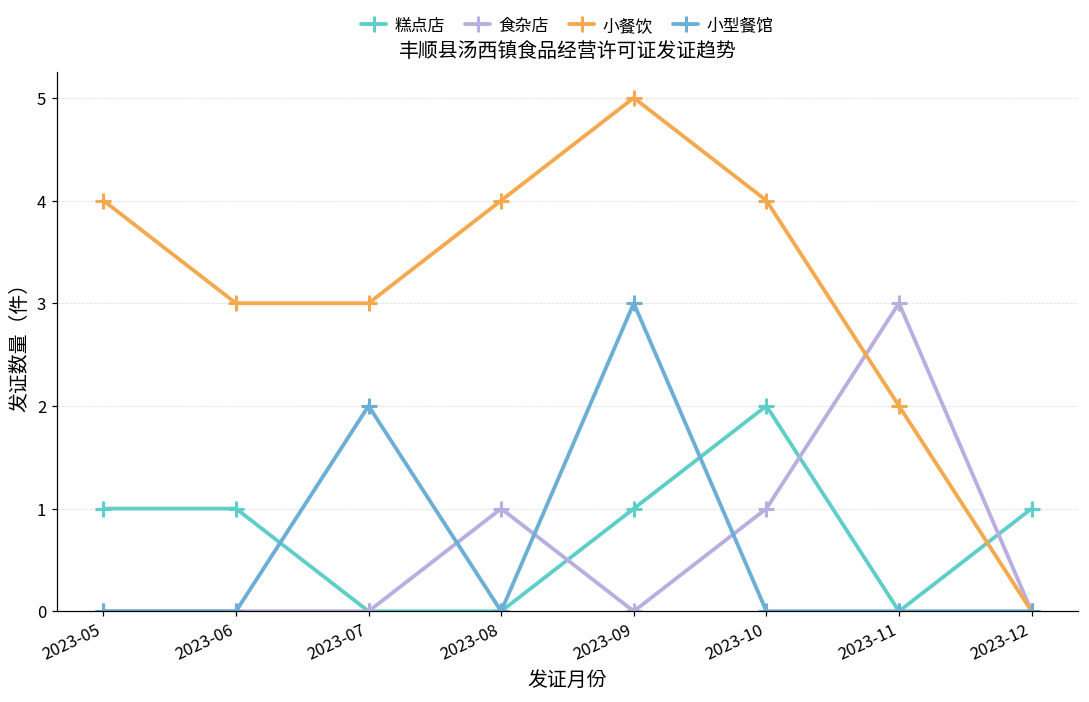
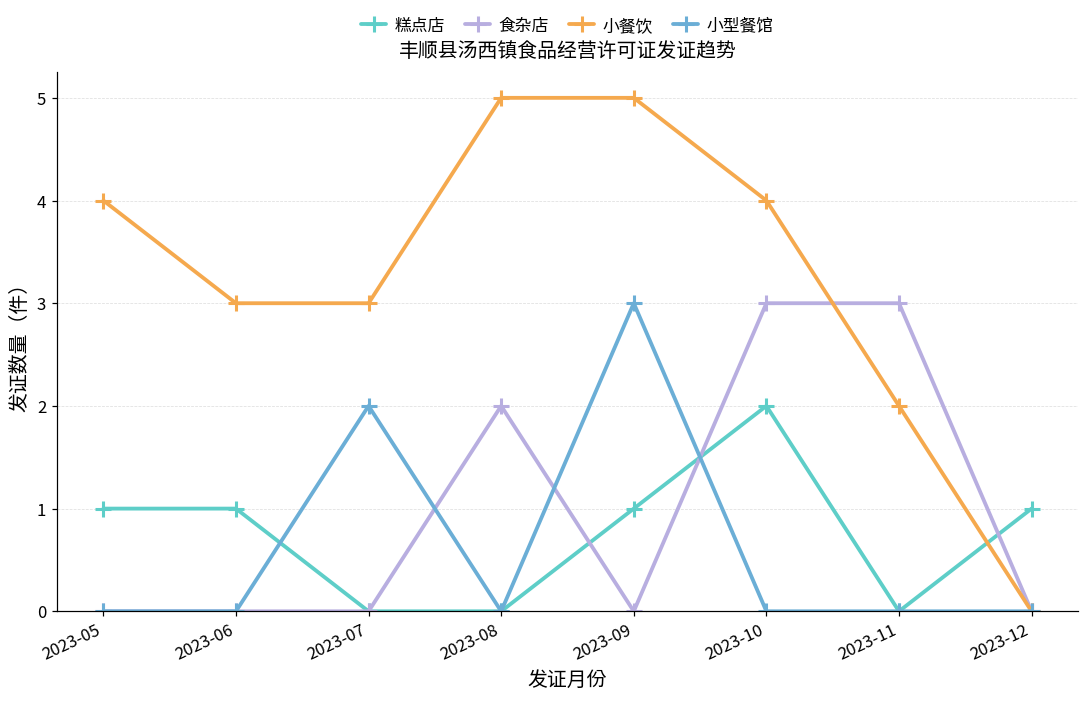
  {
    "食杂店": {
-     "2023-08": 1,
+     "2023-08": 2,
      "2023-09": 0,
-     "2023-10": 1,
+     "2023-10": 3,
      "2023-11": 3
    },
    "小餐饮": {
      "2023-05": 4,
      "2023-06": 3,
      "2023-07": 3,
-     "2023-08": 4,
+     "2023-08": 5,
      "2023-09": 5,
      "2023-10": 4,
      "2023-11": 2
    }
  }
